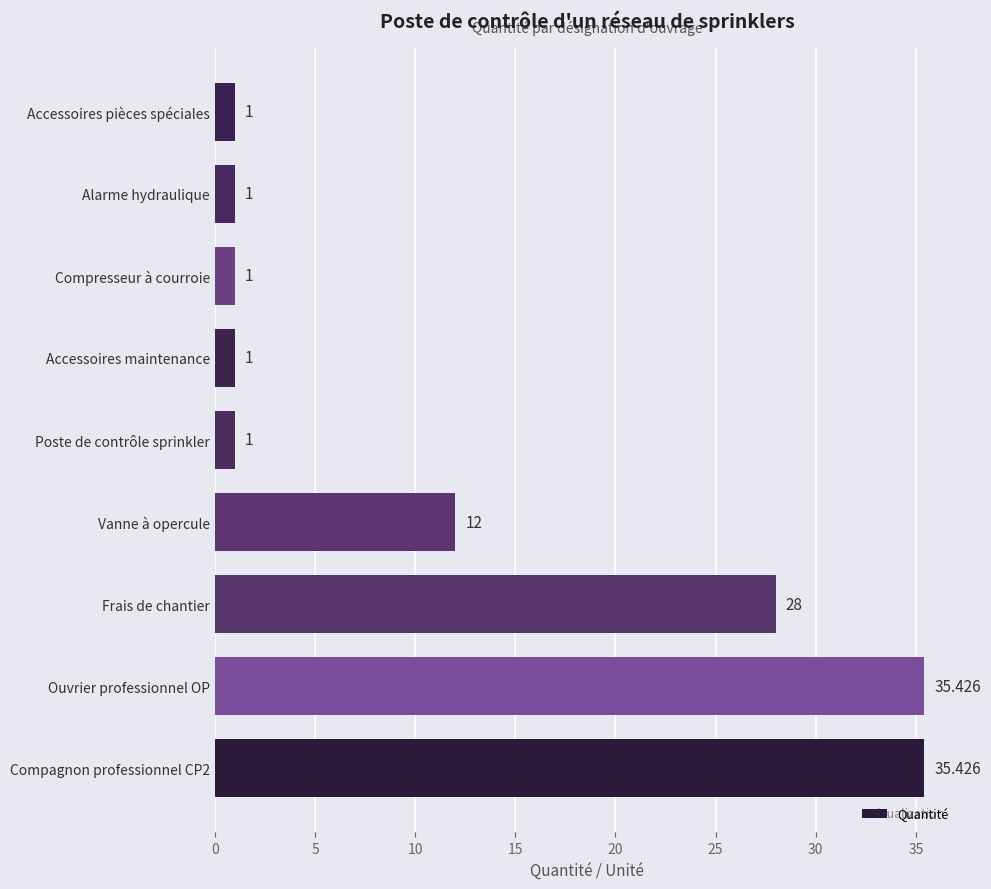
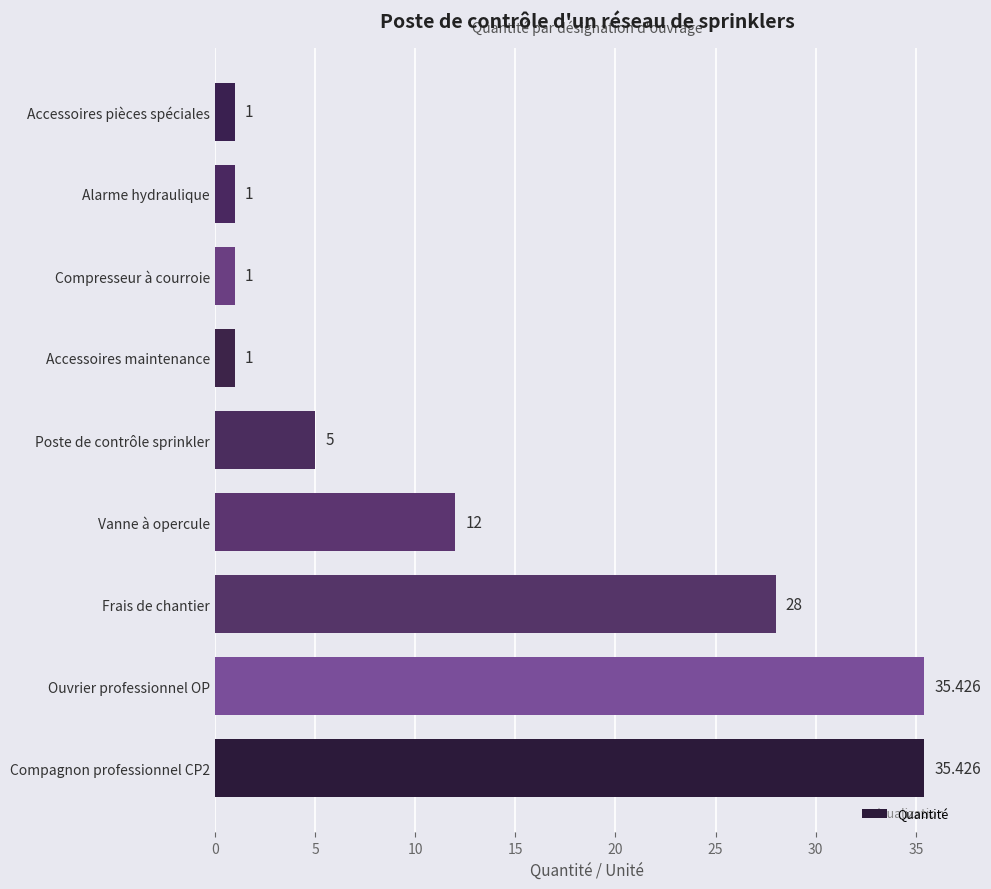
  {
    "Accessoires pièces spéciales": 1,
    "Alarme hydraulique": 1,
    "Compresseur à courroie": 1,
    "Accessoires maintenance": 1,
-   "Poste de contrôle sprinkler": 1,
+   "Poste de contrôle sprinkler": 5,
    "Vanne à opercule": 12,
    "Frais de chantier": 28,
    "Ouvrier professionnel OP": 35.426,
    "Compagnon professionnel CP2": 35.426
  }
